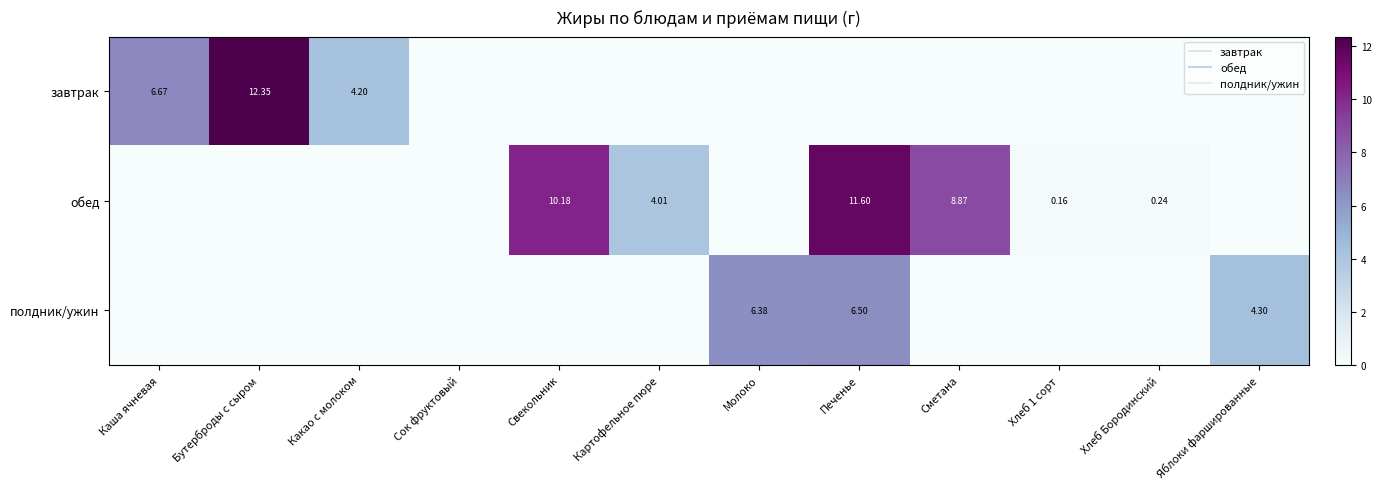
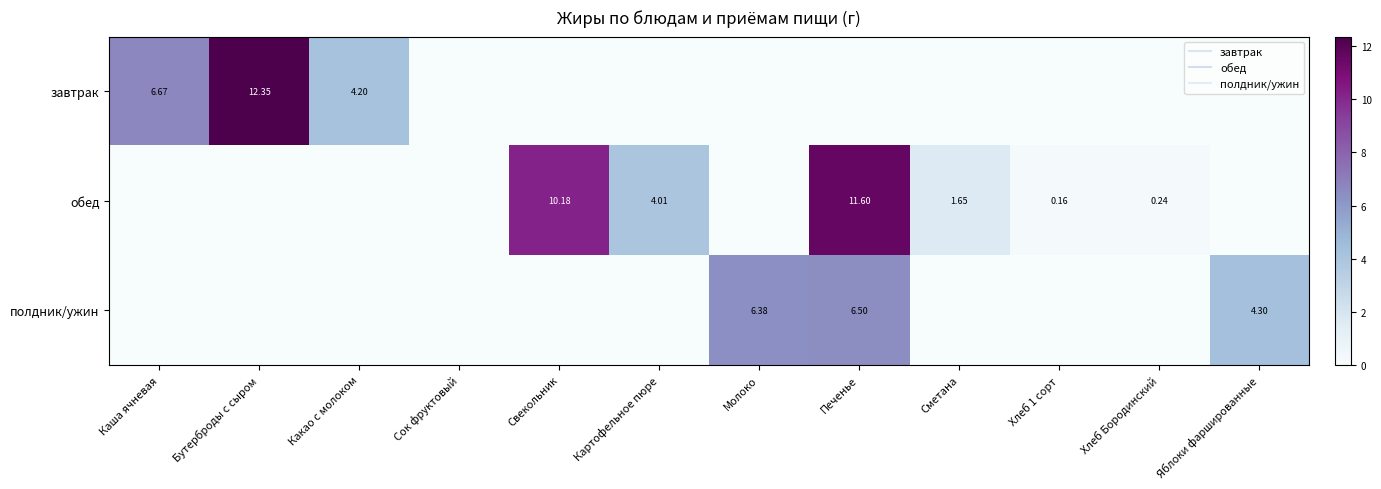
  {
    "завтрак": {
      "Каша ячневая": 6.67,
      "Бутерброды с сыром": 12.35,
      "Какао с молоком": 4.20
    },
    "обед": {
      "Свекольник": 10.18,
      "Картофельное пюре": 4.01,
      "Печенье": 11.60,
-     "Сметана": 8.87,
+     "Сметана": 1.65,
      "Хлеб 1 сорт": 0.16,
      "Хлеб Бородинский": 0.24
    },
    "полдник/ужин": {
      "Молоко": 6.38,
      "Печенье": 6.50,
      "Яблоки фаршированные": 4.30
    }
  }
